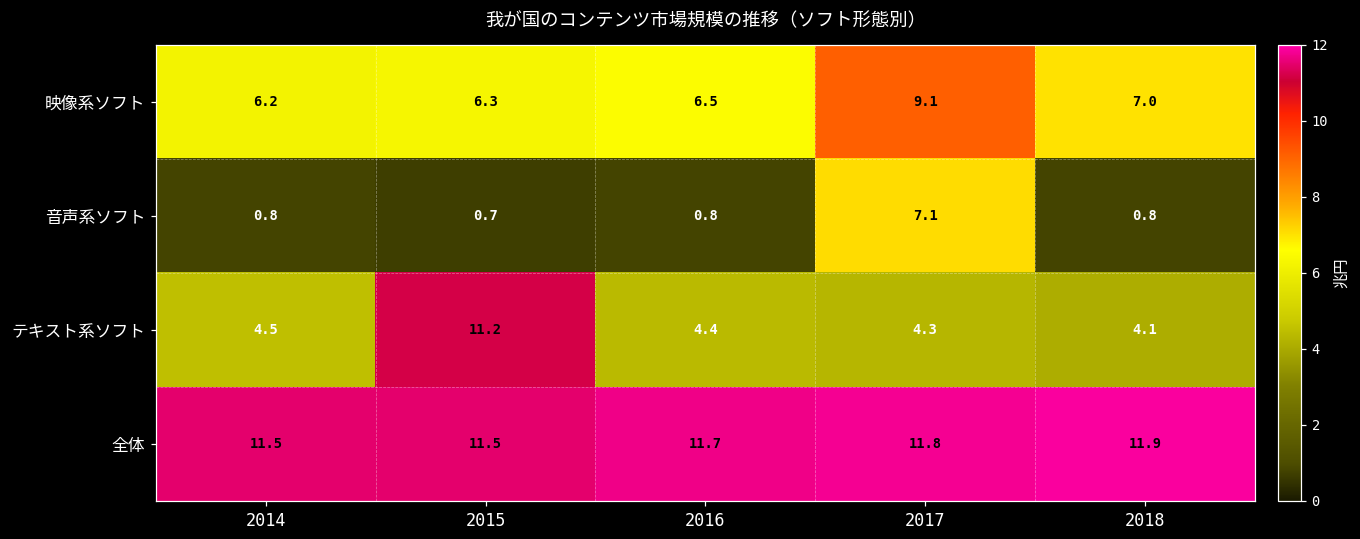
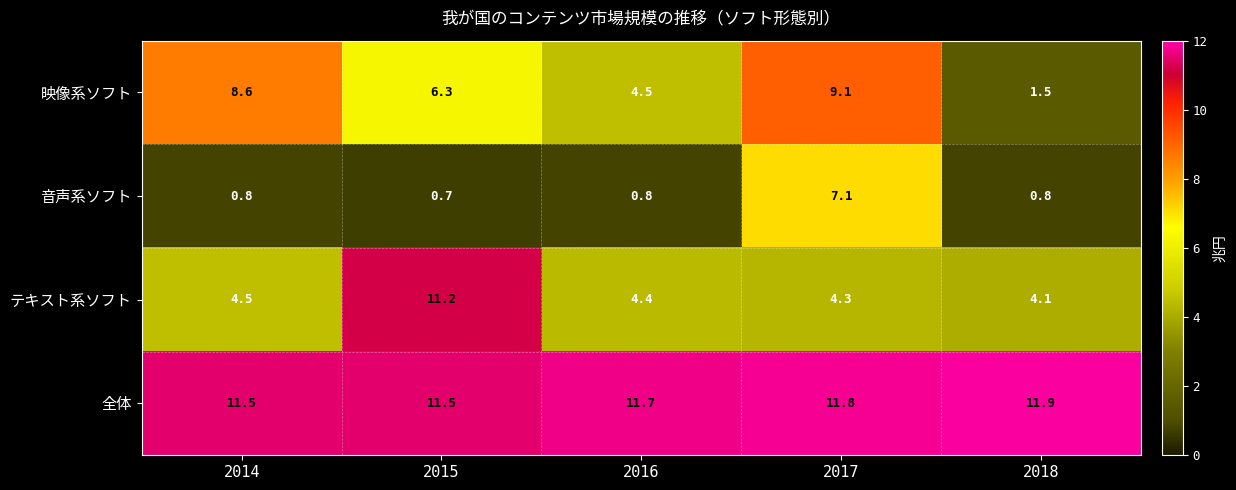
  {
    "映像系ソフト": {
-     "2014": 6.2,
+     "2014": 8.6,
      "2015": 6.3,
-     "2016": 6.5,
+     "2016": 4.5,
      "2017": 9.1,
-     "2018": 7.0
+     "2018": 1.5
    },
    "音声系ソフト": {
      "2014": 0.8,
      "2015": 0.7,
      "2016": 0.8,
      "2017": 7.1,
      "2018": 0.8
    },
    "テキスト系ソフト": {
      "2014": 4.5,
      "2015": 11.2,
      "2016": 4.4,
      "2017": 4.3,
      "2018": 4.1
    },
    "全体": {
      "2014": 11.5,
      "2015": 11.5,
      "2016": 11.7,
      "2017": 11.8,
      "2018": 11.9
    }
  }
